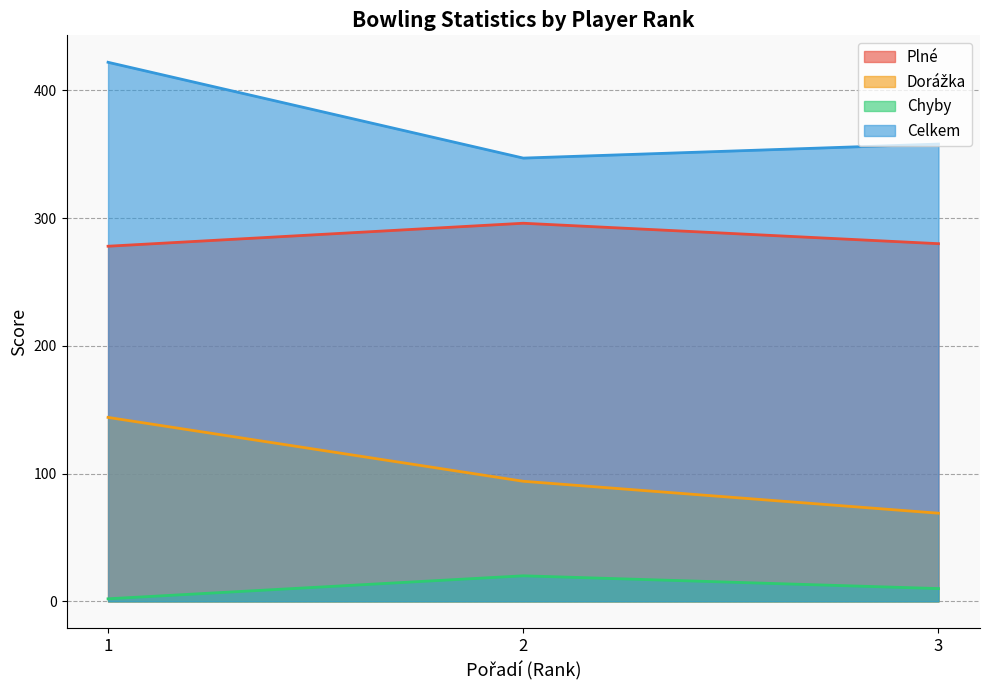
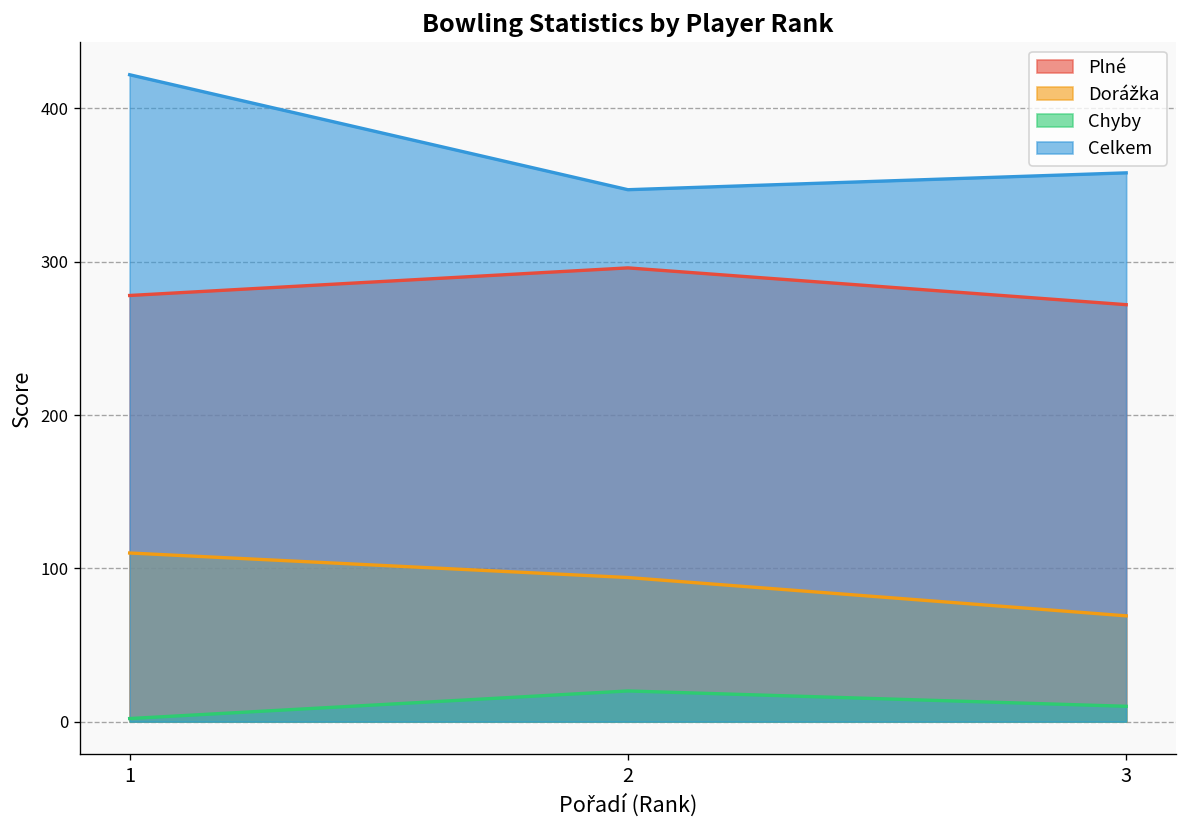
  {
    "Plné": {
      "1": 278,
      "2": 296,
-     "3": 280
+     "3": 272
    },
    "Dorážka": {
-     "1": 144,
+     "1": 110,
      "2": 94,
      "3": 69
    },
    "Chyby": {
      "1": 2,
      "2": 20,
      "3": 10
    },
    "Celkem": {
      "1": 422,
      "2": 347
    }
  }
